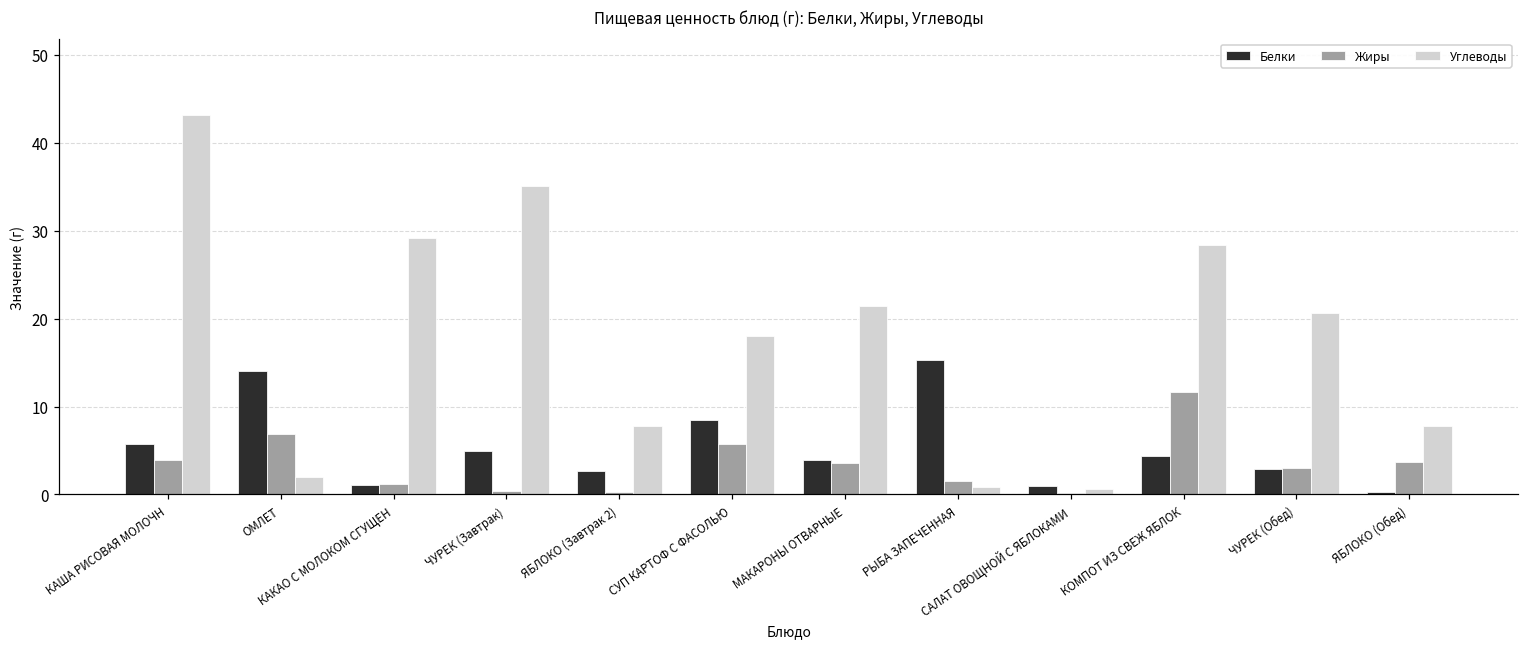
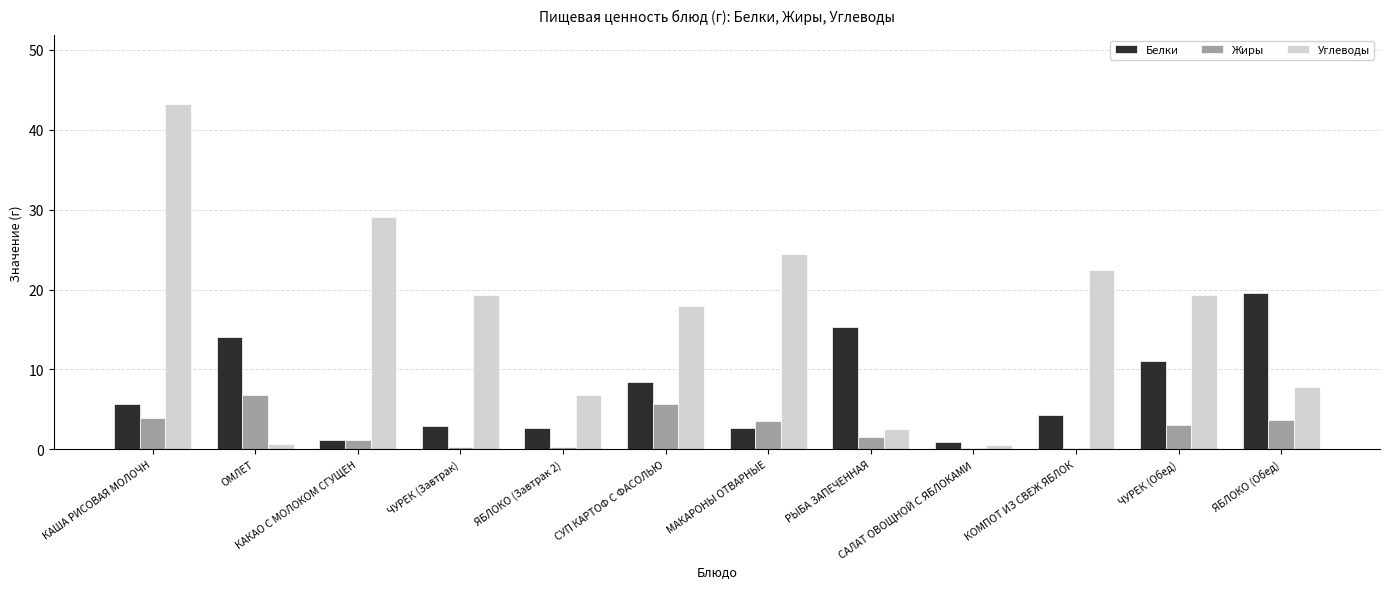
  {
    "Белки": {
      "КАША РИСОВАЯ МОЛОЧН": 6,
      "ОМЛЕТ": 14,
      "КАКАО С МОЛОКОМ СГУЩЕН": 1,
-     "ЧУРЕК (Завтрак)": 5,
+     "ЧУРЕК (Завтрак)": 3,
      "ЯБЛОКО (Завтрак 2)": 3,
      "СУП КАРТОФ С ФАСОЛЬЮ": 8,
-     "МАКАРОНЫ ОТВАРНЫЕ": 4,
+     "МАКАРОНЫ ОТВАРНЫЕ": 3,
      "РЫБА ЗАПЕЧЕННАЯ": 15,
      "САЛАТ ОВОЩНОЙ С ЯБЛОКАМИ": 1,
      "КОМПОТ ИЗ СВЕЖ ЯБЛОК": 4,
-     "ЧУРЕК (Обед)": 3,
-     "ЯБЛОКО (Обед)": 0
+     "ЧУРЕК (Обед)": 11,
+     "ЯБЛОКО (Обед)": 20
    },
    "Жиры": {
      "КАША РИСОВАЯ МОЛОЧН": 4,
      "ОМЛЕТ": 7,
      "КАКАО С МОЛОКОМ СГУЩЕН": 1,
      "ЧУРЕК (Завтрак)": 0,
      "ЯБЛОКО (Завтрак 2)": 0,
      "СУП КАРТОФ С ФАСОЛЬЮ": 6,
      "МАКАРОНЫ ОТВАРНЫЕ": 4,
      "РЫБА ЗАПЕЧЕННАЯ": 2,
-     "КОМПОТ ИЗ СВЕЖ ЯБЛОК": 12,
+     "КОМПОТ ИЗ СВЕЖ ЯБЛОК": 0,
      "ЧУРЕК (Обед)": 3,
      "ЯБЛОКО (Обед)": 4
    },
    "Углеводы": {
      "КАША РИСОВАЯ МОЛОЧН": 43,
-     "ОМЛЕТ": 2,
+     "ОМЛЕТ": 1,
      "КАКАО С МОЛОКОМ СГУЩЕН": 29,
-     "ЧУРЕК (Завтрак)": 35,
-     "ЯБЛОКО (Завтрак 2)": 8,
+     "ЧУРЕК (Завтрак)": 19,
+     "ЯБЛОКО (Завтрак 2)": 7,
      "СУП КАРТОФ С ФАСОЛЬЮ": 18,
-     "МАКАРОНЫ ОТВАРНЫЕ": 21,
-     "РЫБА ЗАПЕЧЕННАЯ": 1,
+     "МАКАРОНЫ ОТВАРНЫЕ": 24,
+     "РЫБА ЗАПЕЧЕННАЯ": 3,
      "САЛАТ ОВОЩНОЙ С ЯБЛОКАМИ": 1,
-     "КОМПОТ ИЗ СВЕЖ ЯБЛОК": 28,
-     "ЧУРЕК (Обед)": 21,
+     "КОМПОТ ИЗ СВЕЖ ЯБЛОК": 23,
+     "ЧУРЕК (Обед)": 19,
      "ЯБЛОКО (Обед)": 8
    }
  }
